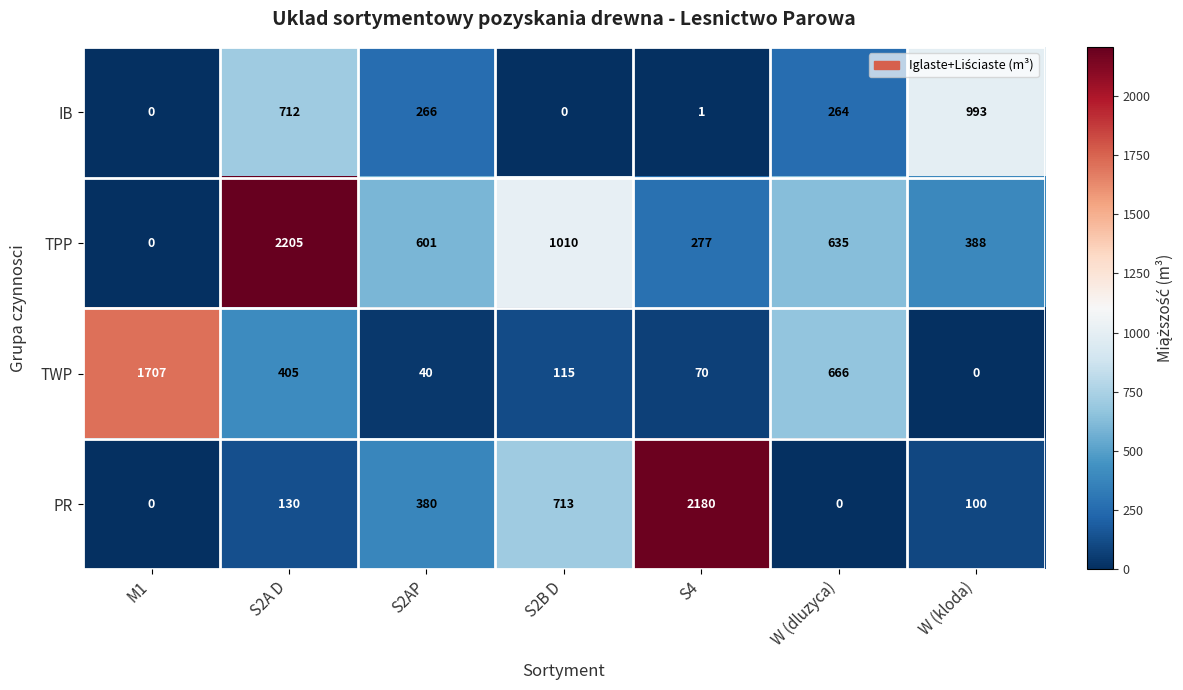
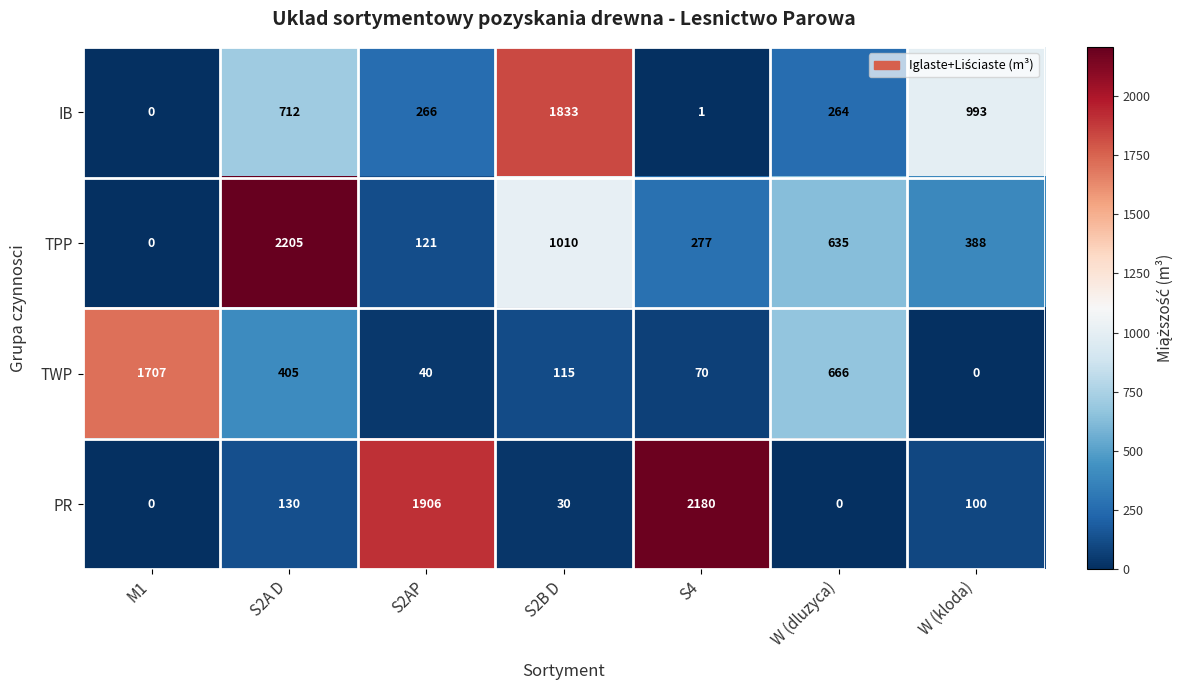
  {
    "IB": {
      "M1": 0,
      "S2A D": 712,
      "S2AP": 266,
-     "S2B D": 0,
+     "S2B D": 1833,
      "S4": 1,
      "W (dluzyca)": 264,
      "W (kloda)": 993
    },
    "TPP": {
      "M1": 0,
      "S2A D": 2205,
-     "S2AP": 601,
+     "S2AP": 121,
      "S2B D": 1010,
      "S4": 277,
      "W (dluzyca)": 635,
      "W (kloda)": 388
    },
    "TWP": {
      "M1": 1707,
      "S2A D": 405,
      "S2AP": 40,
      "S2B D": 115,
      "S4": 70,
      "W (dluzyca)": 666,
      "W (kloda)": 0
    },
    "PR": {
      "M1": 0,
      "S2A D": 130,
-     "S2AP": 380,
-     "S2B D": 713,
+     "S2AP": 1906,
+     "S2B D": 30,
      "S4": 2180,
      "W (dluzyca)": 0,
      "W (kloda)": 100
    }
  }
